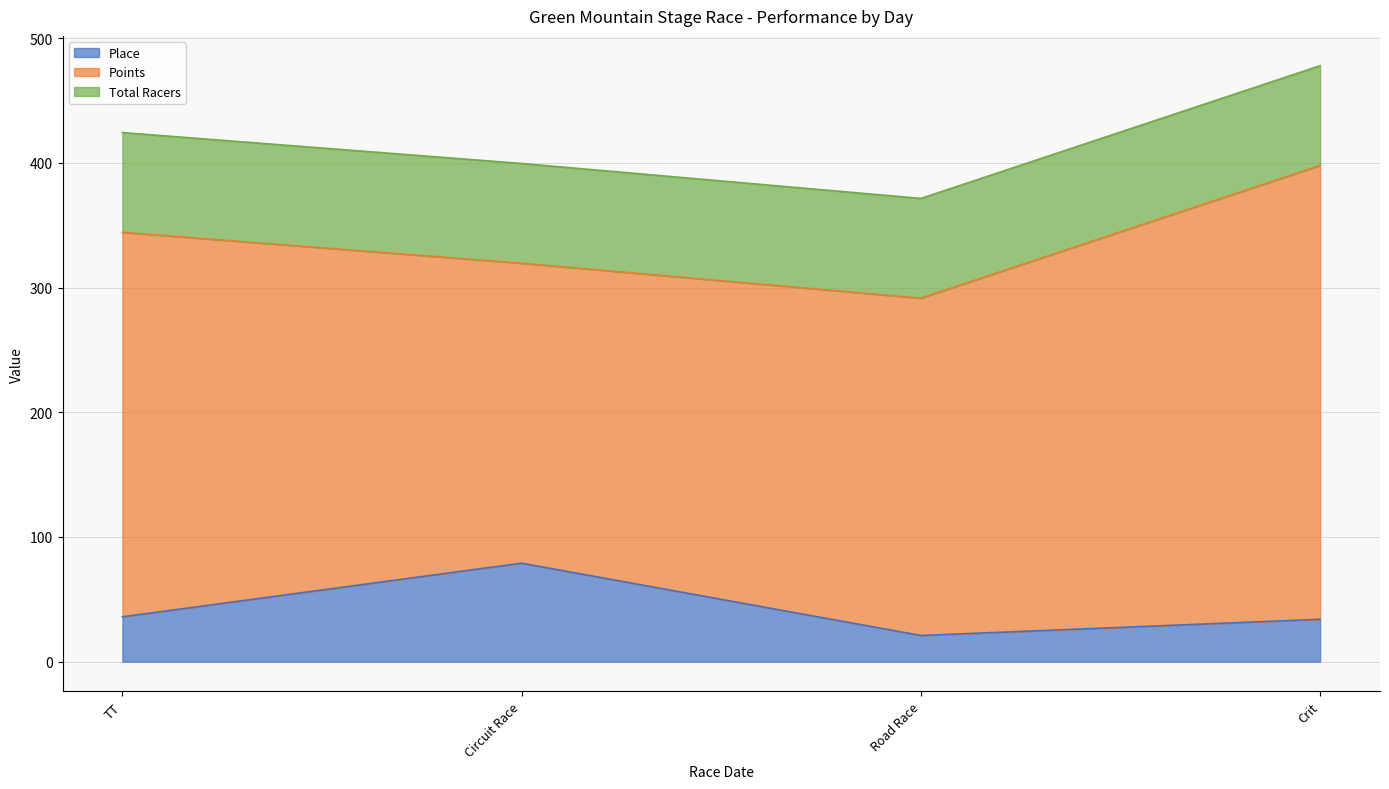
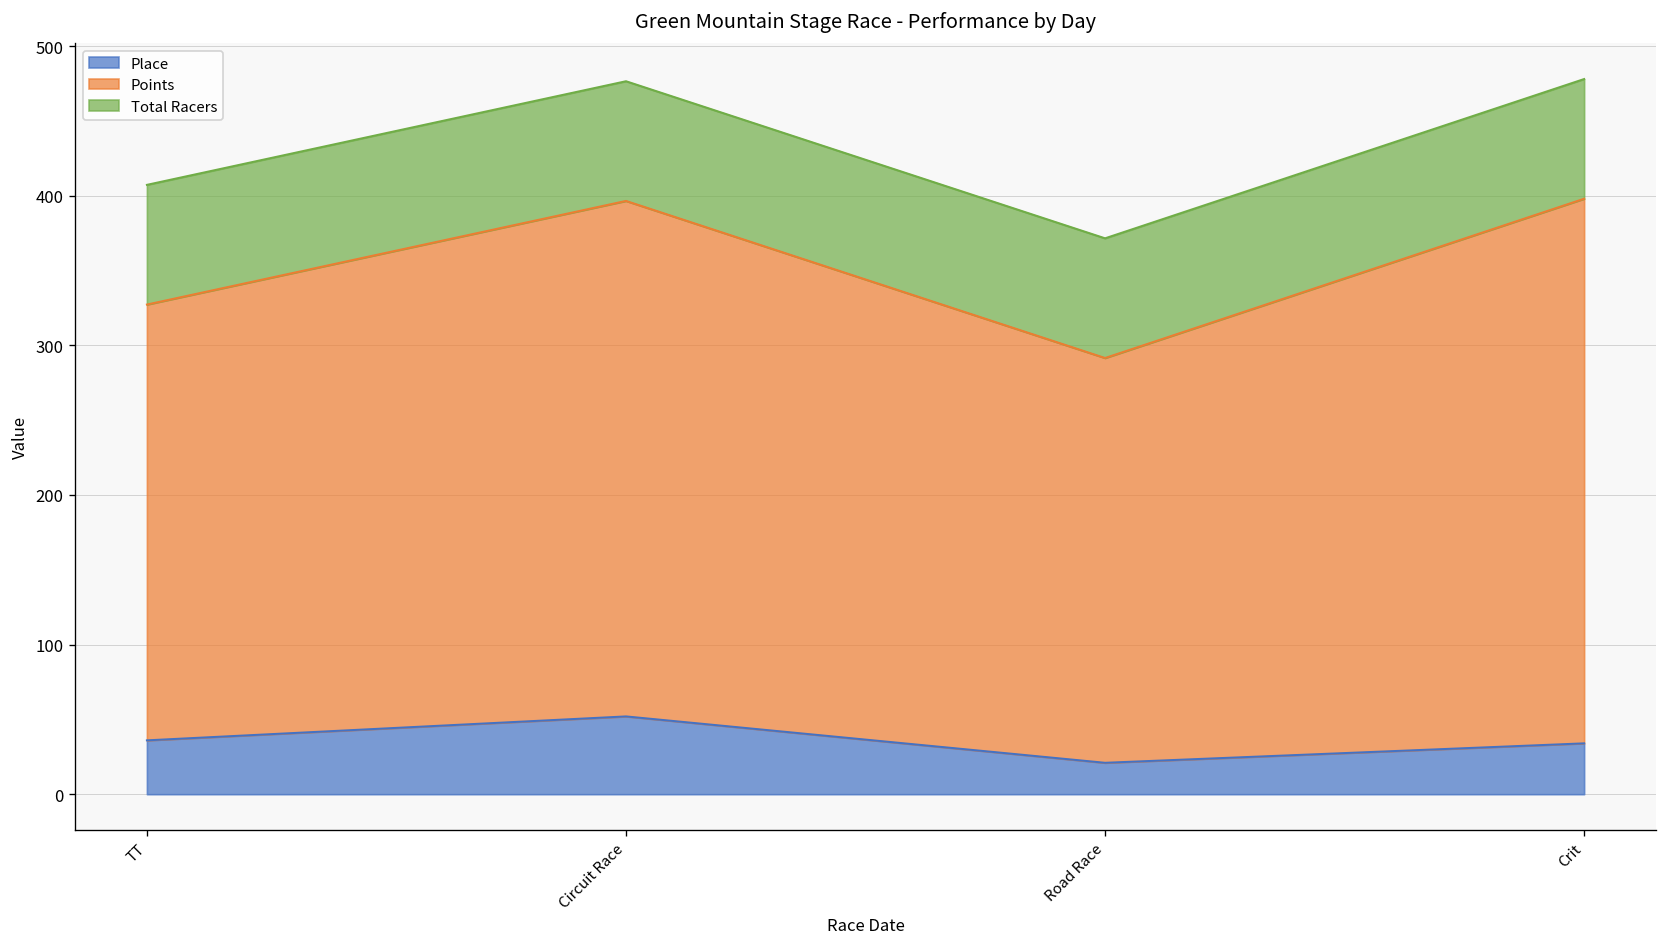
  {
    "Place": {
      "TT": 36,
-     "Circuit Race": 79,
+     "Circuit Race": 52,
      "Road Race": 21,
      "Crit": 34
    },
    "Points": {
-     "TT": 308,
-     "Circuit Race": 241,
+     "TT": 291,
+     "Circuit Race": 345,
      "Road Race": 271,
      "Crit": 364
    },
    "Total Racers": {
      "TT": 80,
      "Circuit Race": 80,
      "Road Race": 80,
      "Crit": 80
    }
  }
